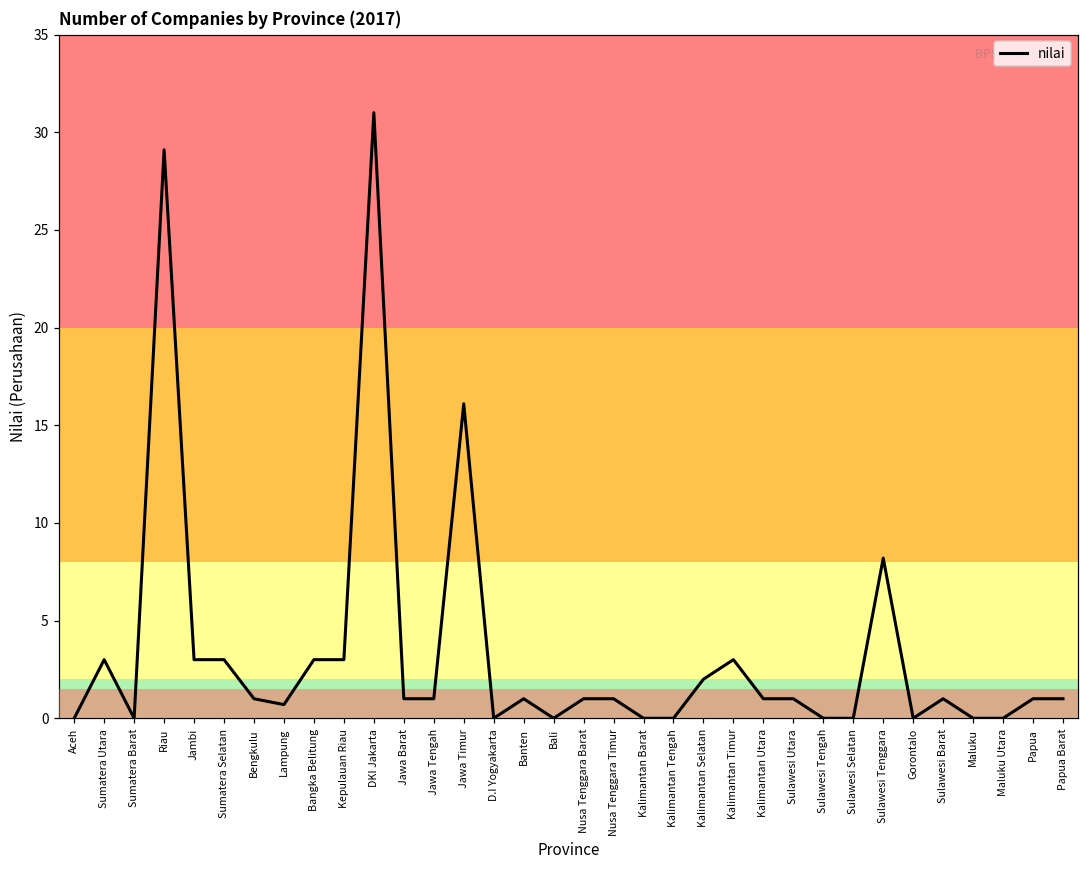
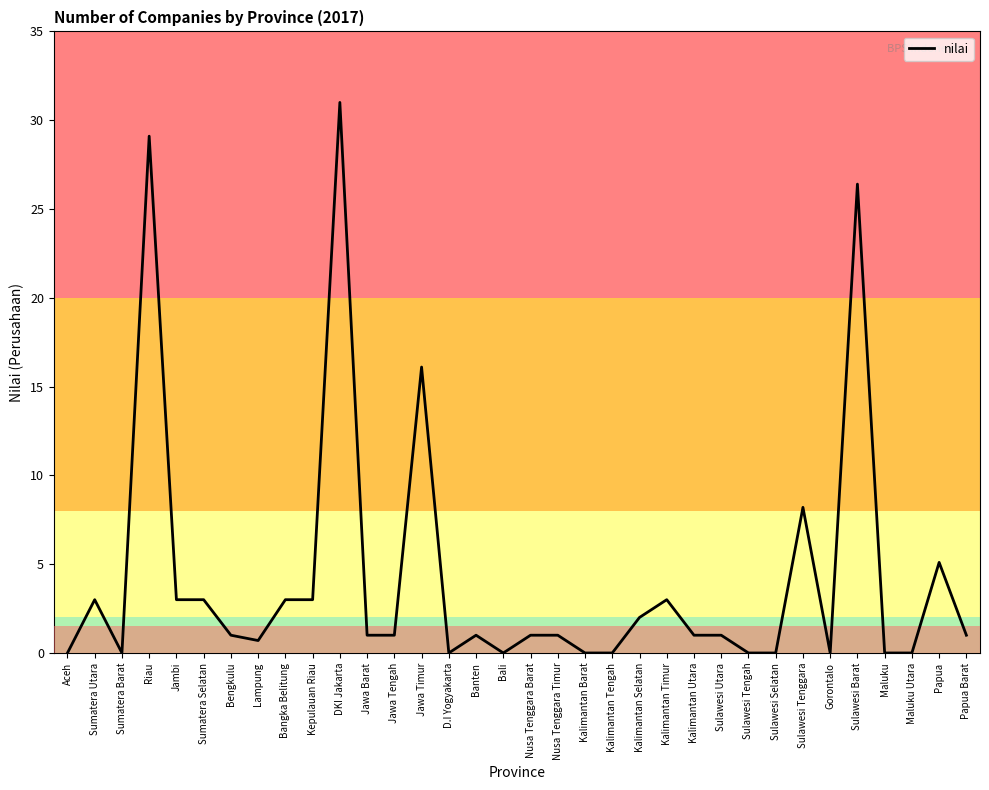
  {
    "Aceh": 0.0,
    "Sumatera Utara": 3.0,
    "Sumatera Barat": 0.0,
    "Riau": 29.1,
    "Jambi": 3.0,
    "Sumatera Selatan": 3.0,
    "Bengkulu": 1.0,
    "Lampung": 0.7,
    "Bangka Belitung": 3.0,
    "Kepulauan Riau": 3.0,
    "DKI Jakarta": 31.0,
    "Jawa Barat": 1.0,
    "Jawa Tengah": 1.0,
    "Jawa Timur": 16.1,
    "D.I Yogyakarta": 0.0,
    "Banten": 1.0,
    "Bali": 0.0,
    "Nusa Tenggara Barat": 1.0,
    "Nusa Tenggara Timur": 1.0,
    "Kalimantan Barat": 0.0,
    "Kalimantan Tengah": 0.0,
    "Kalimantan Selatan": 2.0,
    "Kalimantan Timur": 3.0,
    "Kalimantan Utara": 1.0,
    "Sulawesi Utara": 1.0,
    "Sulawesi Tengah": 0.0,
    "Sulawesi Selatan": 0.0,
    "Sulawesi Tenggara": 8.2,
    "Gorontalo": 0.0,
-   "Sulawesi Barat": 1.0,
+   "Sulawesi Barat": 26.4,
    "Maluku": 0.0,
    "Maluku Utara": 0.0,
-   "Papua": 1.0,
+   "Papua": 5.1,
    "Papua Barat": 1.0
  }
